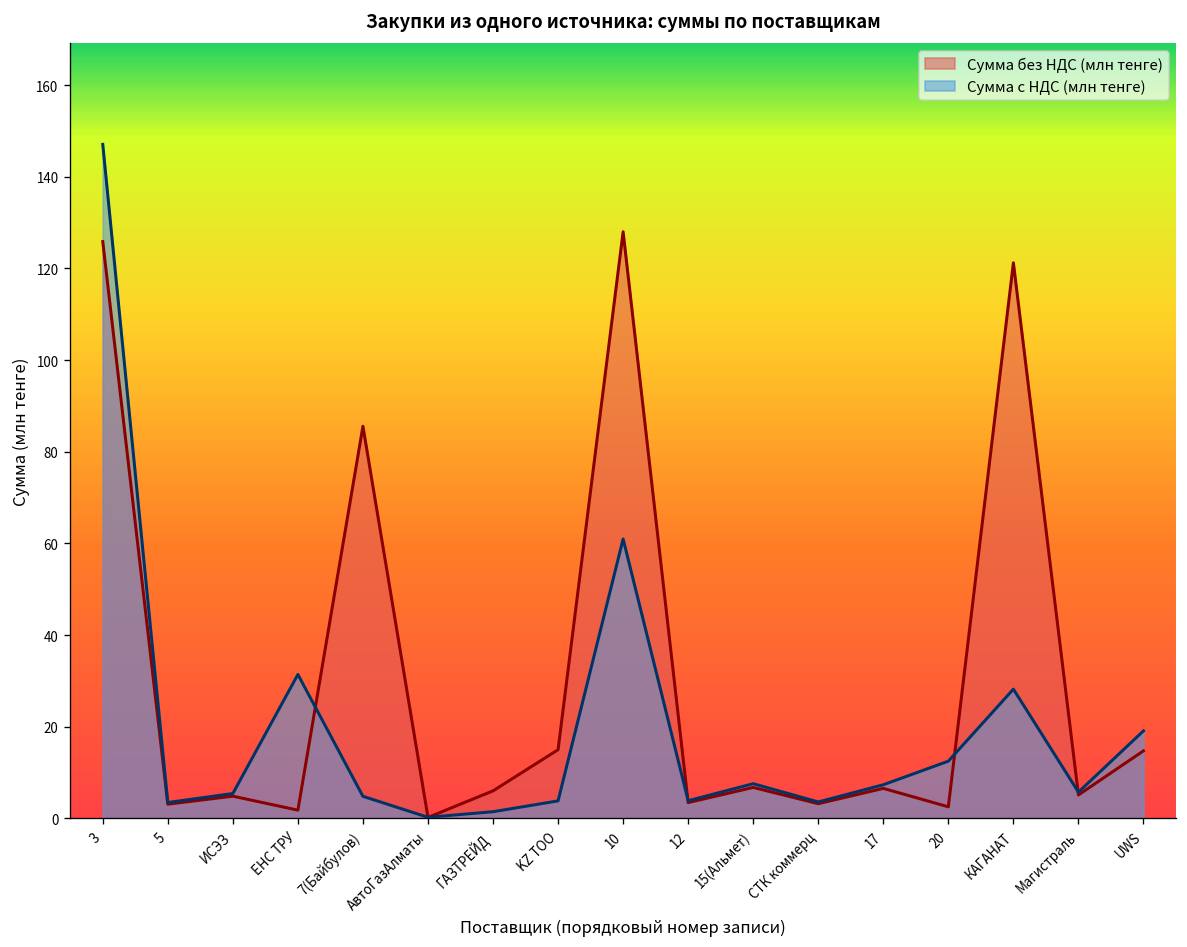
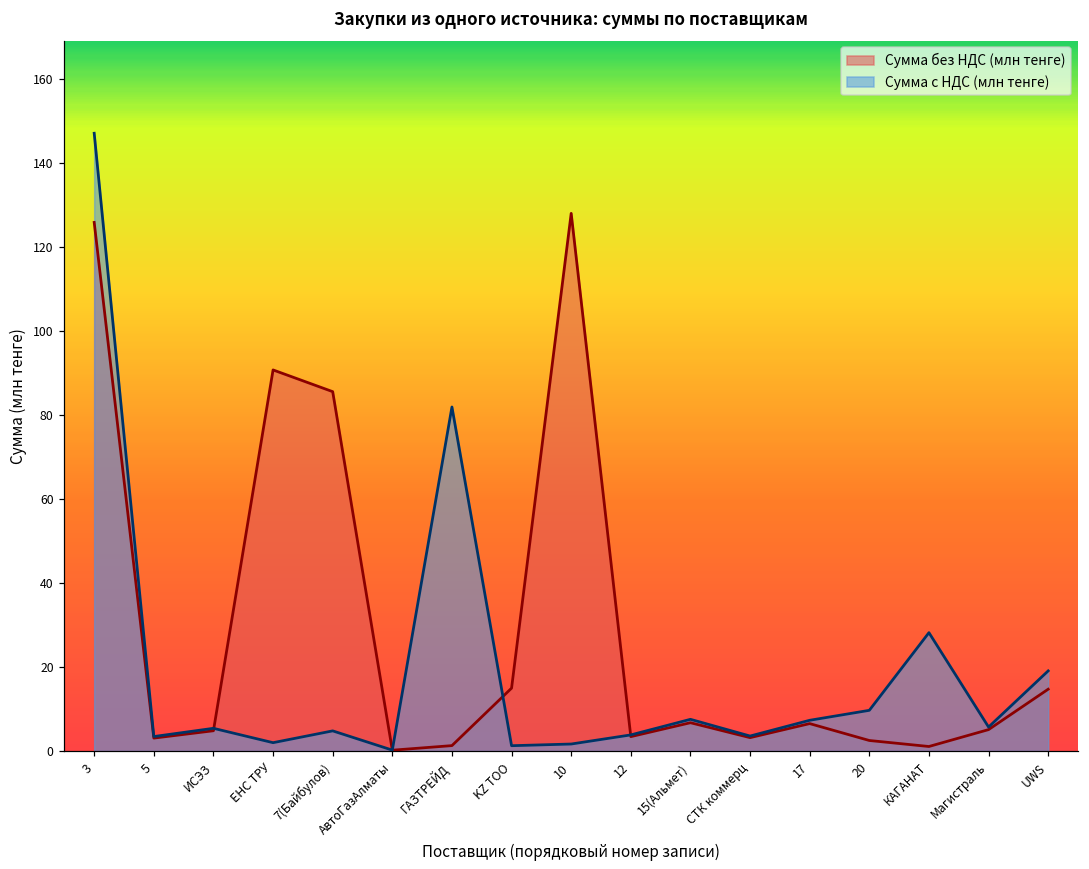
  {
    "Сумма без НДС (млн тенге)": {
      "3": 126,
-     "ЕНС ТРУ": 2,
+     "ЕНС ТРУ": 91,
      "7(Байбулов)": 86,
-     "ГАЗТРЕЙД": 6,
+     "ГАЗТРЕЙД": 1,
      "KZ ТОО": 15,
      "10": 128,
      "15(Альмет)": 7,
      "17": 7,
      "20": 3,
-     "КАГАНАТ": 121,
+     "КАГАНАТ": 1,
      "UWS": 15
    },
    "Сумма с НДС (млн тенге)": {
      "3": 147,
-     "ЕНС ТРУ": 31,
+     "ЕНС ТРУ": 2,
      "7(Байбулов)": 5,
-     "ГАЗТРЕЙД": 1,
-     "KZ ТОО": 4,
-     "10": 61,
+     "ГАЗТРЕЙД": 82,
+     "KZ ТОО": 1,
+     "10": 2,
      "15(Альмет)": 8,
      "17": 7,
-     "20": 12,
+     "20": 10,
      "КАГАНАТ": 28,
      "UWS": 19
    }
  }
